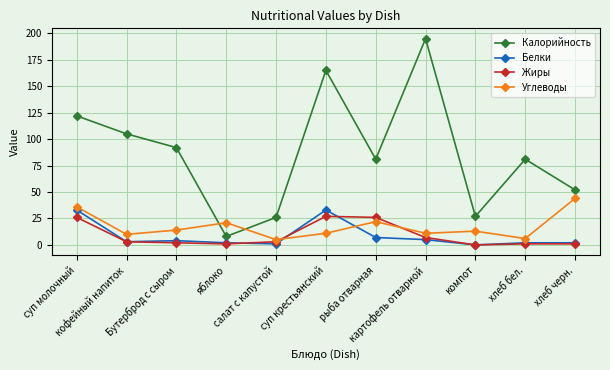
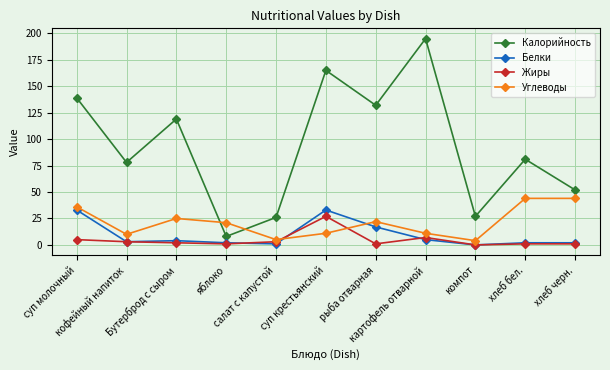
  {
    "Калорийность": {
-     "суп молочный": 122,
-     "кофейный напиток": 105,
-     "Бутерброд с сыром": 92,
+     "суп молочный": 139,
+     "кофейный напиток": 78,
+     "Бутерброд с сыром": 119,
      "яблоко": 8,
      "салат с капустой": 26,
      "суп крестьянский": 165,
-     "рыба отварная": 81,
+     "рыба отварная": 132,
      "картофель отварной": 195,
      "компот": 27,
      "хлеб бел.": 81,
      "хлеб черн.": 52
    },
    "Белки": {
      "суп молочный": 33,
      "суп крестьянский": 33,
-     "рыба отварная": 7
+     "рыба отварная": 17
    },
    "Жиры": {
-     "суп молочный": 26,
+     "суп молочный": 5,
      "суп крестьянский": 27,
-     "рыба отварная": 26
+     "рыба отварная": 1
    },
    "Углеводы": {
      "суп молочный": 36,
      "кофейный напиток": 10,
-     "Бутерброд с сыром": 14,
+     "Бутерброд с сыром": 25,
      "яблоко": 21,
      "суп крестьянский": 11,
      "рыба отварная": 22,
      "картофель отварной": 11,
-     "компот": 13,
-     "хлеб бел.": 6,
+     "компот": 4,
+     "хлеб бел.": 44,
      "хлеб черн.": 44
    }
  }
